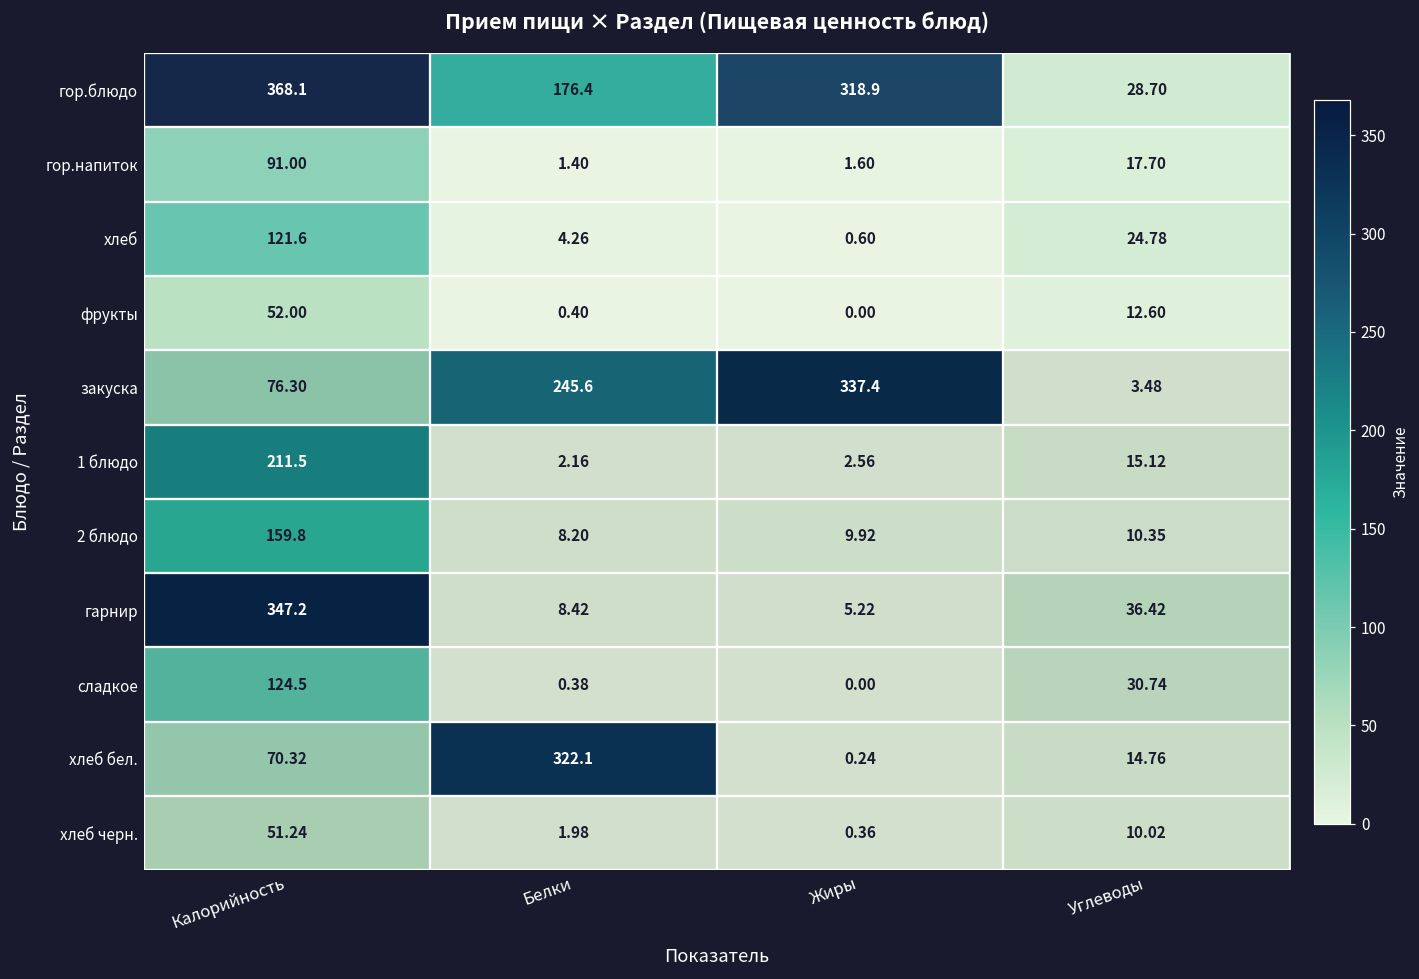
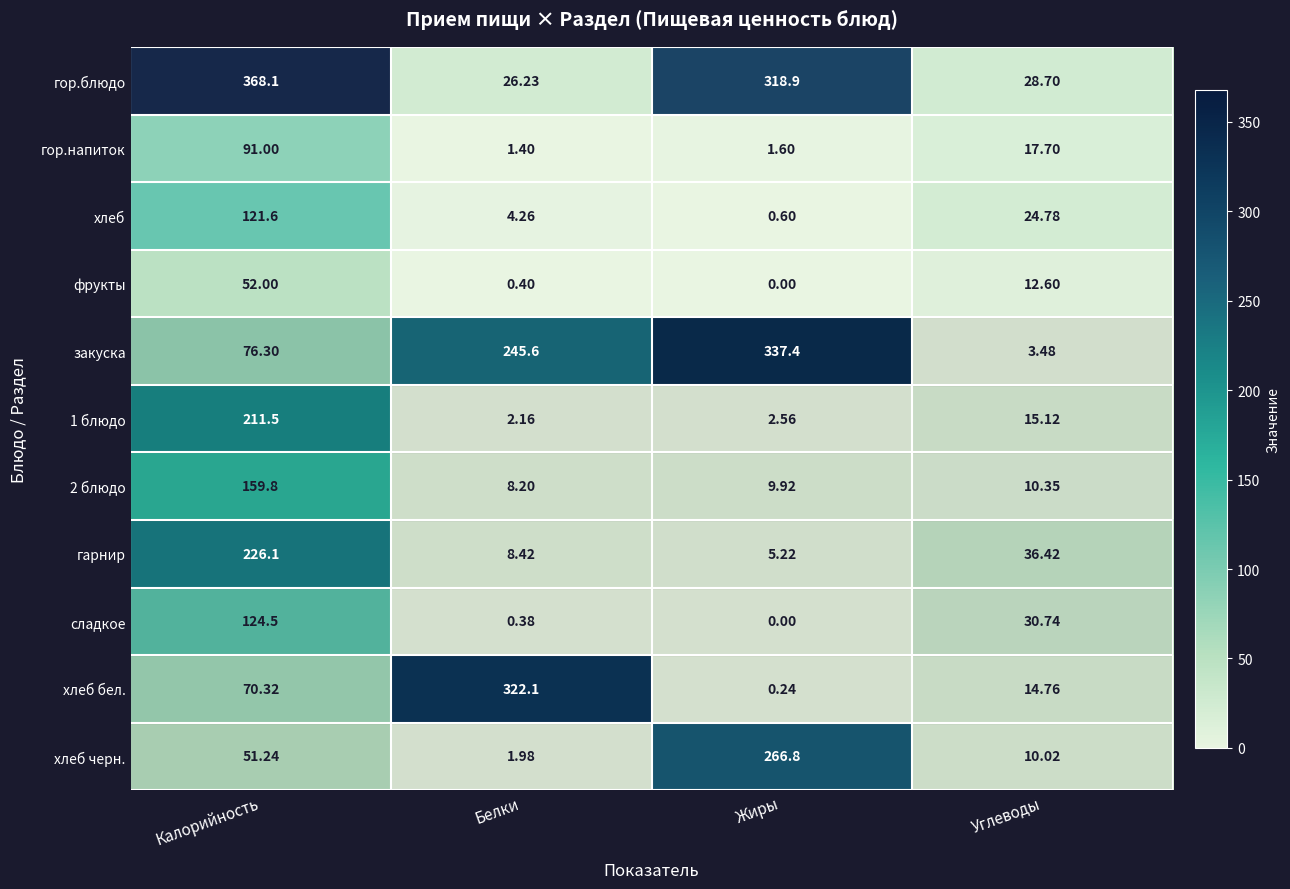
  {
    "гор.блюдо": {
      "Калорийность": 368.1,
-     "Белки": 176.4,
+     "Белки": 26.23,
      "Жиры": 318.9,
      "Углеводы": 28.70
    },
    "гор.напиток": {
      "Калорийность": 91.00,
      "Белки": 1.40,
      "Жиры": 1.60,
      "Углеводы": 17.70
    },
    "хлеб": {
      "Калорийность": 121.6,
      "Белки": 4.26,
      "Жиры": 0.60,
      "Углеводы": 24.78
    },
    "фрукты": {
      "Калорийность": 52.00,
      "Белки": 0.40,
      "Жиры": 0.00,
      "Углеводы": 12.60
    },
    "закуска": {
      "Калорийность": 76.30,
      "Белки": 245.6,
      "Жиры": 337.4,
      "Углеводы": 3.48
    },
    "1 блюдо": {
      "Калорийность": 211.5,
      "Белки": 2.16,
      "Жиры": 2.56,
      "Углеводы": 15.12
    },
    "2 блюдо": {
      "Калорийность": 159.8,
      "Белки": 8.20,
      "Жиры": 9.92,
      "Углеводы": 10.35
    },
    "гарнир": {
-     "Калорийность": 347.2,
+     "Калорийность": 226.1,
      "Белки": 8.42,
      "Жиры": 5.22,
      "Углеводы": 36.42
    },
    "сладкое": {
      "Калорийность": 124.5,
      "Белки": 0.38,
      "Жиры": 0.00,
      "Углеводы": 30.74
    },
    "хлеб бел.": {
      "Калорийность": 70.32,
      "Белки": 322.1,
      "Жиры": 0.24,
      "Углеводы": 14.76
    },
    "хлеб черн.": {
      "Калорийность": 51.24,
      "Белки": 1.98,
-     "Жиры": 0.36,
+     "Жиры": 266.8,
      "Углеводы": 10.02
    }
  }
